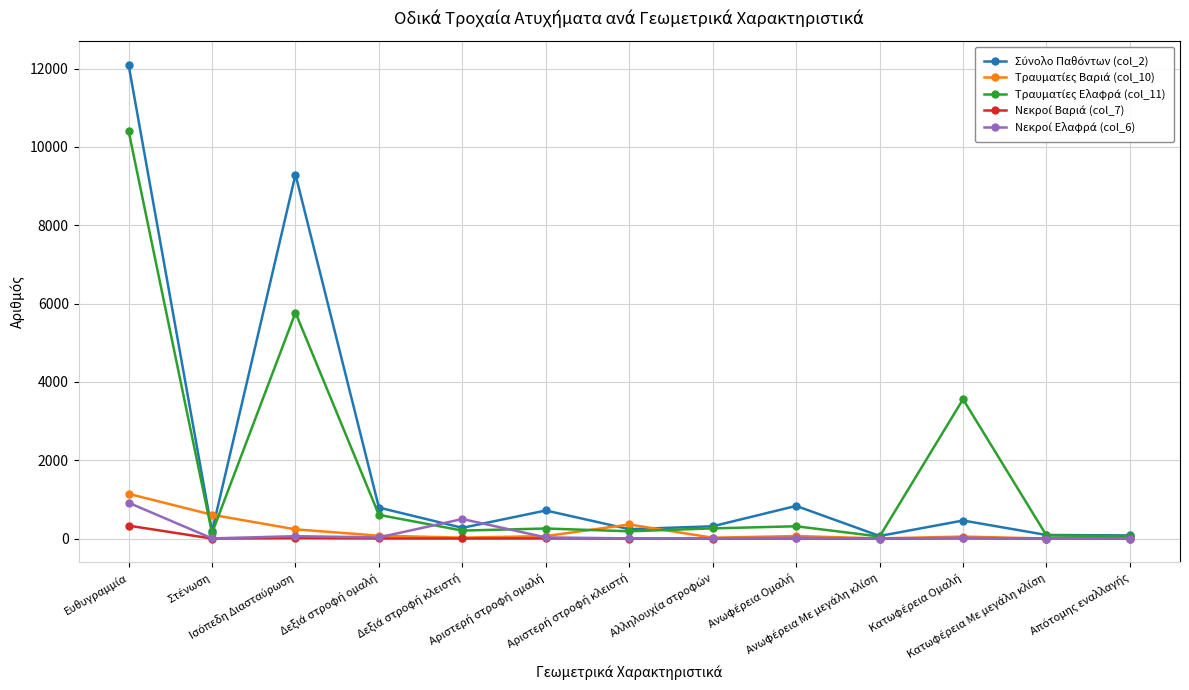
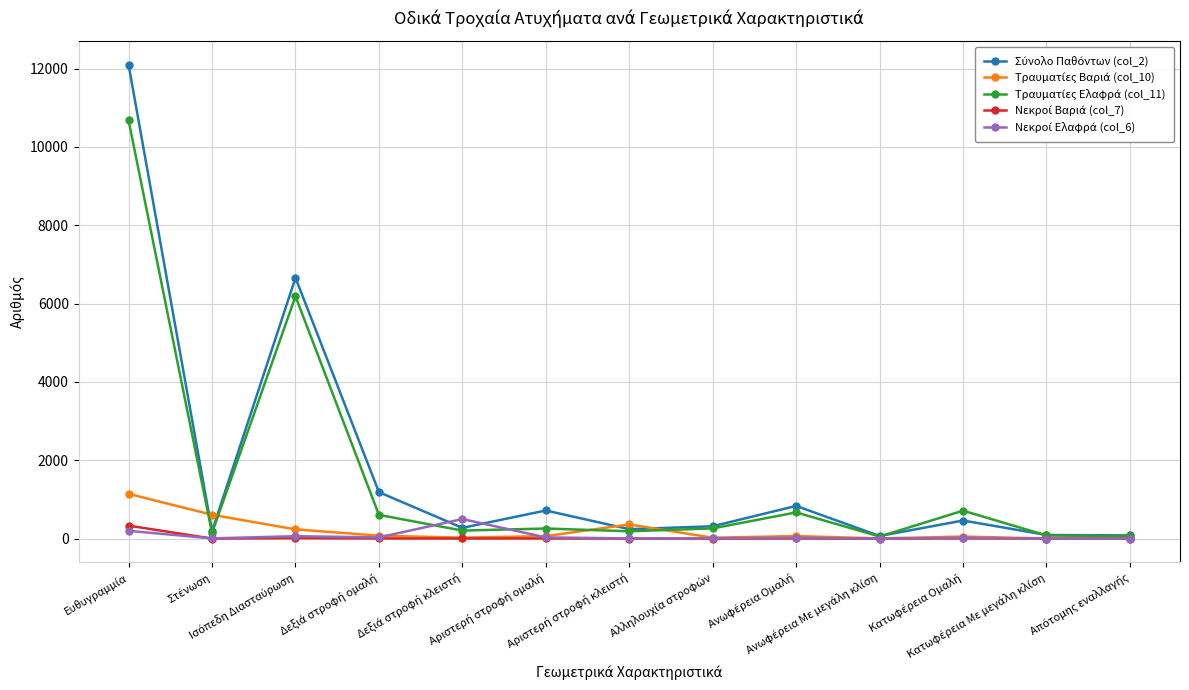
  {
    "Σύνολο Παθόντων (col_2)": {
      "Ευθυγραμμία": 12100,
-     "Ισόπεδη Διασταύρωση": 9300,
-     "Δεξιά στροφή ομαλή": 800,
+     "Ισόπεδη Διασταύρωση": 6700,
+     "Δεξιά στροφή ομαλή": 1200,
      "Δεξιά στροφή κλειστή": 300,
      "Αριστερή στροφή ομαλή": 700,
      "Ανωφέρεια Ομαλή": 800,
      "Κατωφέρεια Ομαλή": 500
    },
    "Τραυματίες Βαριά (col_10)": {
      "Ευθυγραμμία": 1100,
      "Στένωση": 600,
      "Ισόπεδη Διασταύρωση": 200,
      "Αριστερή στροφή κλειστή": 400
    },
    "Τραυματίες Ελαφρά (col_11)": {
-     "Ευθυγραμμία": 10400,
-     "Ισόπεδη Διασταύρωση": 5800,
+     "Ευθυγραμμία": 10700,
+     "Ισόπεδη Διασταύρωση": 6200,
      "Δεξιά στροφή ομαλή": 600,
      "Δεξιά στροφή κλειστή": 200,
      "Αριστερή στροφή ομαλή": 300,
-     "Ανωφέρεια Ομαλή": 300,
-     "Κατωφέρεια Ομαλή": 3600
+     "Ανωφέρεια Ομαλή": 700,
+     "Κατωφέρεια Ομαλή": 700
    },
    "Νεκροί Βαριά (col_7)": {
      "Ευθυγραμμία": 300
    },
    "Νεκροί Ελαφρά (col_6)": {
-     "Ευθυγραμμία": 900,
+     "Ευθυγραμμία": 200,
      "Δεξιά στροφή κλειστή": 500
    }
  }
